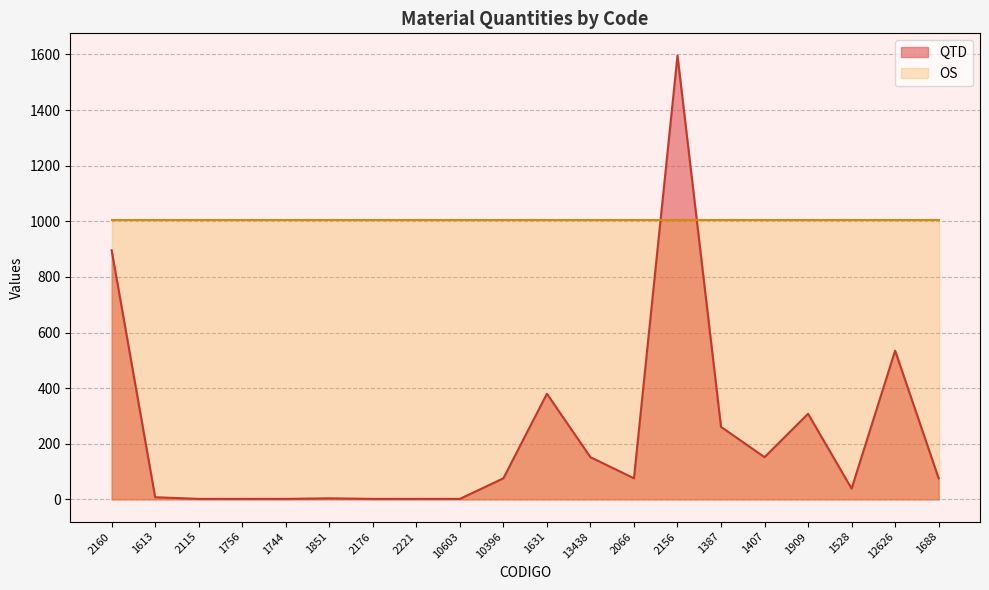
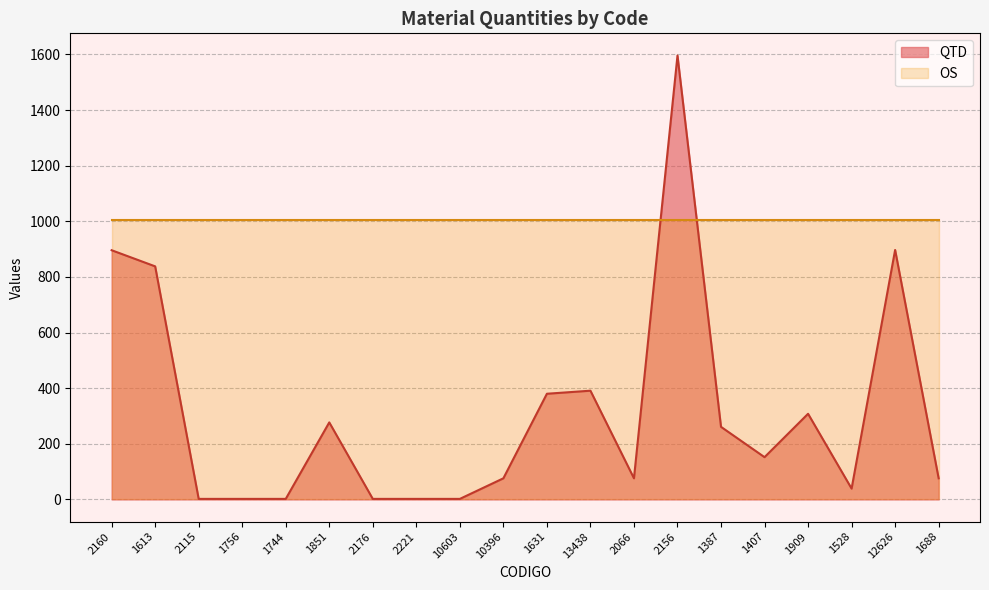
  {
    "QTD": {
      "2160": 900,
-     "1613": 10,
+     "1613": 840,
      "2115": 0,
      "1756": 0,
      "1744": 0,
-     "1851": 0,
+     "1851": 280,
      "2176": 0,
      "2221": 0,
      "10603": 0,
      "10396": 80,
      "1631": 380,
-     "13438": 150,
+     "13438": 390,
      "2066": 80,
      "2156": 1600,
      "1387": 260,
      "1407": 150,
      "1909": 310,
      "1528": 40,
-     "12626": 540,
+     "12626": 900,
      "1688": 80
    },
    "OS": {
      "2160": 1000,
      "1613": 1000,
      "2115": 1000,
      "1756": 1000,
      "1744": 1000,
      "1851": 1000,
      "2176": 1000,
      "2221": 1000,
      "10603": 1000,
      "10396": 1000,
      "1631": 1000,
      "13438": 1000,
      "2066": 1000,
      "2156": 1000,
      "1387": 1000,
      "1407": 1000,
      "1909": 1000,
      "1528": 1000,
      "12626": 1000,
      "1688": 1000
    }
  }
